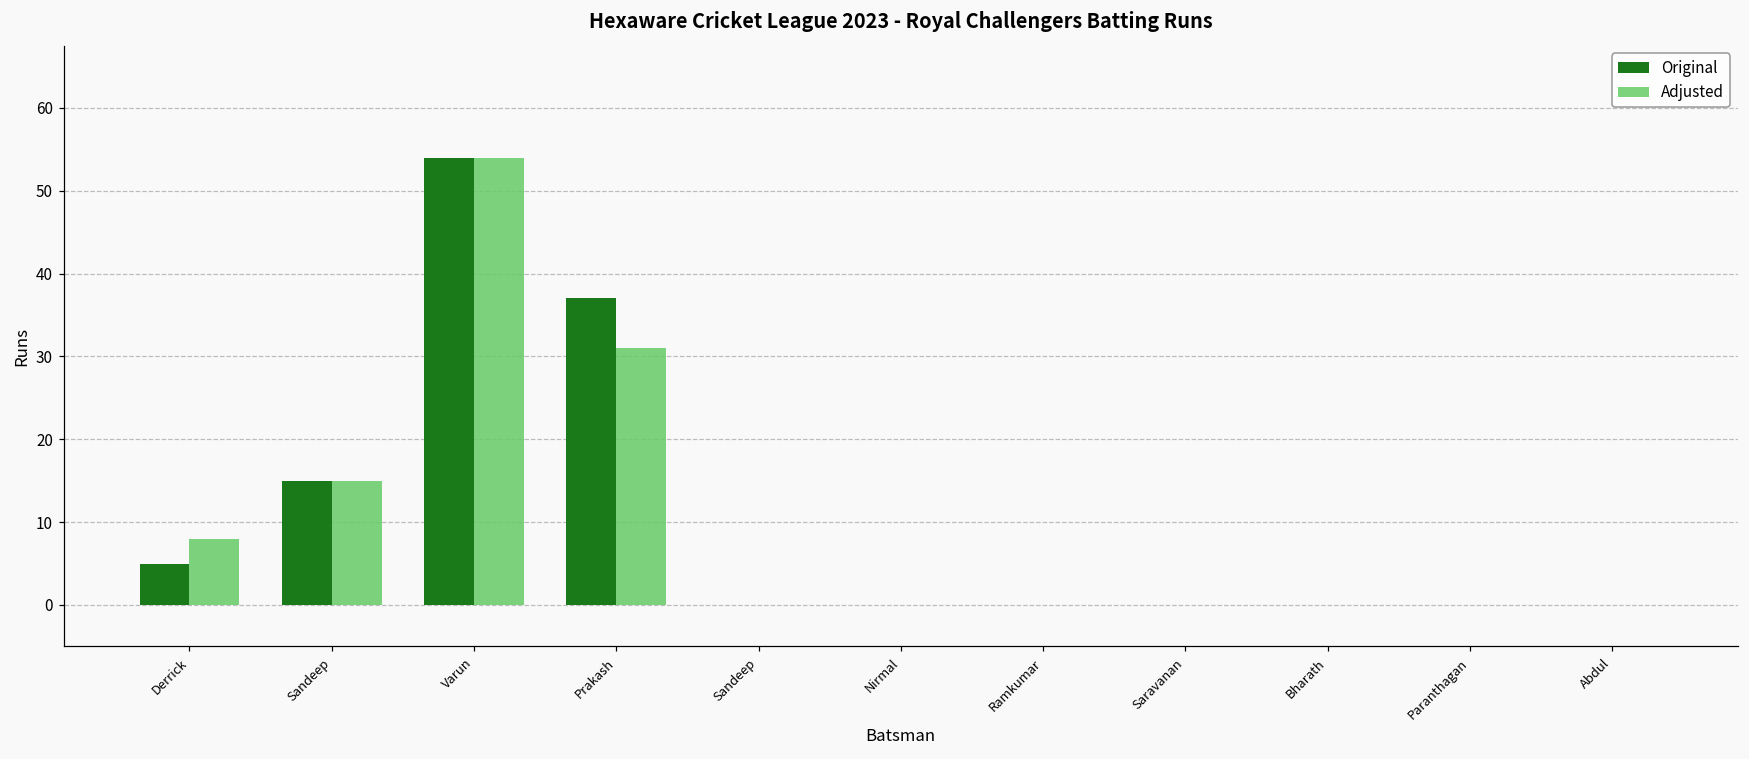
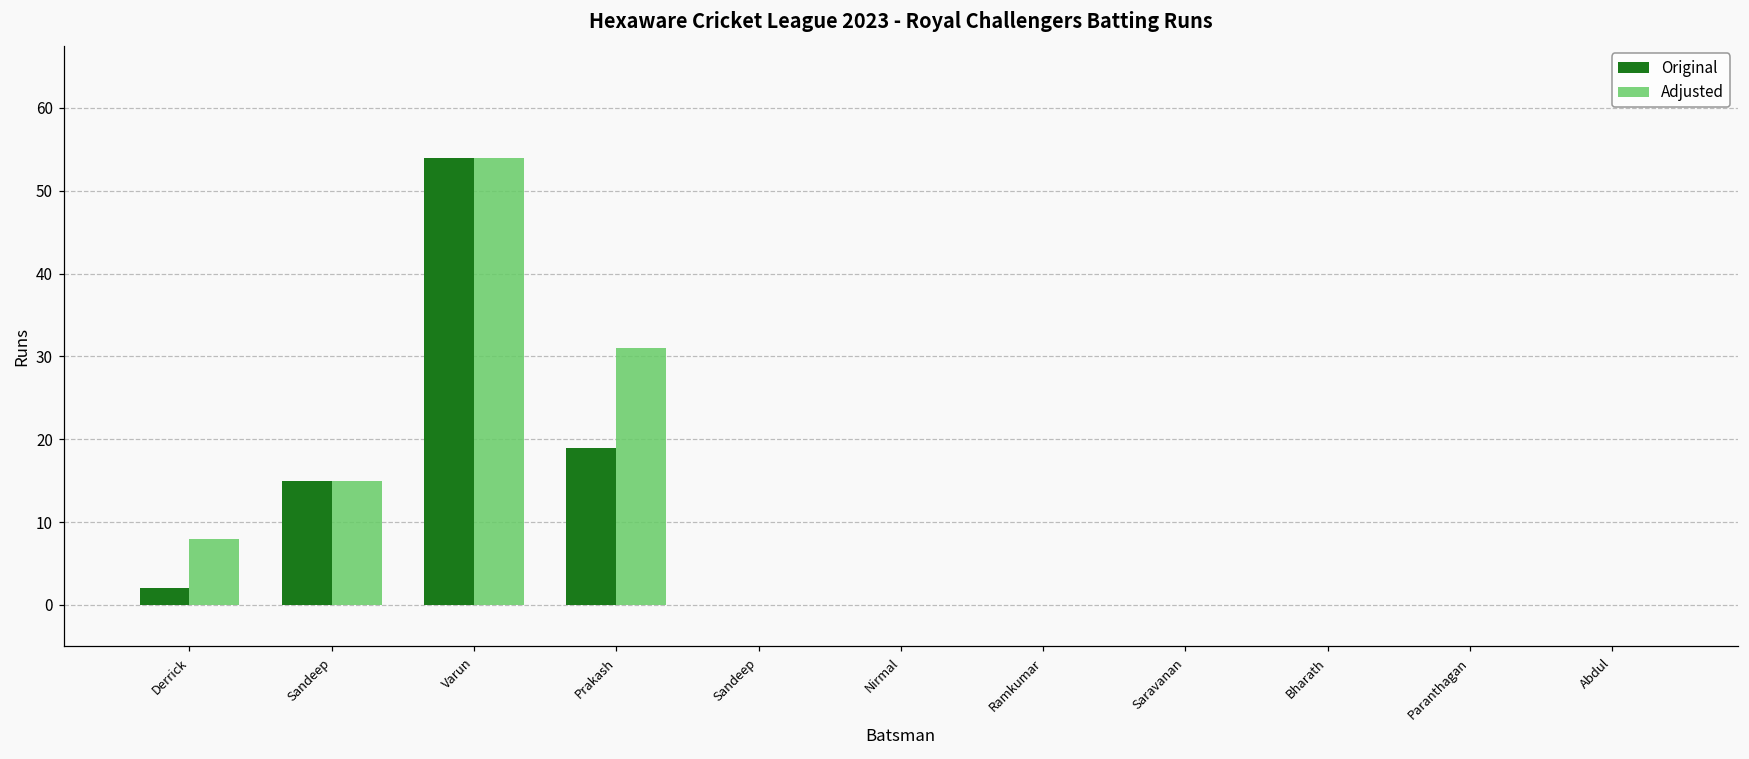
  {
    "Original": {
-     "Derrick": 5,
+     "Derrick": 2,
      "Varun": 54,
-     "Prakash": 37,
+     "Prakash": 19,
      "Nirmal": 0,
      "Ramkumar": 0,
      "Saravanan": 0,
      "Bharath": 0,
      "Paranthagan": 0,
      "Abdul": 0
    },
    "Adjusted": {
      "Derrick": 8,
      "Varun": 54,
      "Prakash": 31,
      "Nirmal": 0,
      "Ramkumar": 0,
      "Saravanan": 0,
      "Bharath": 0,
      "Paranthagan": 0,
      "Abdul": 0
    }
  }
